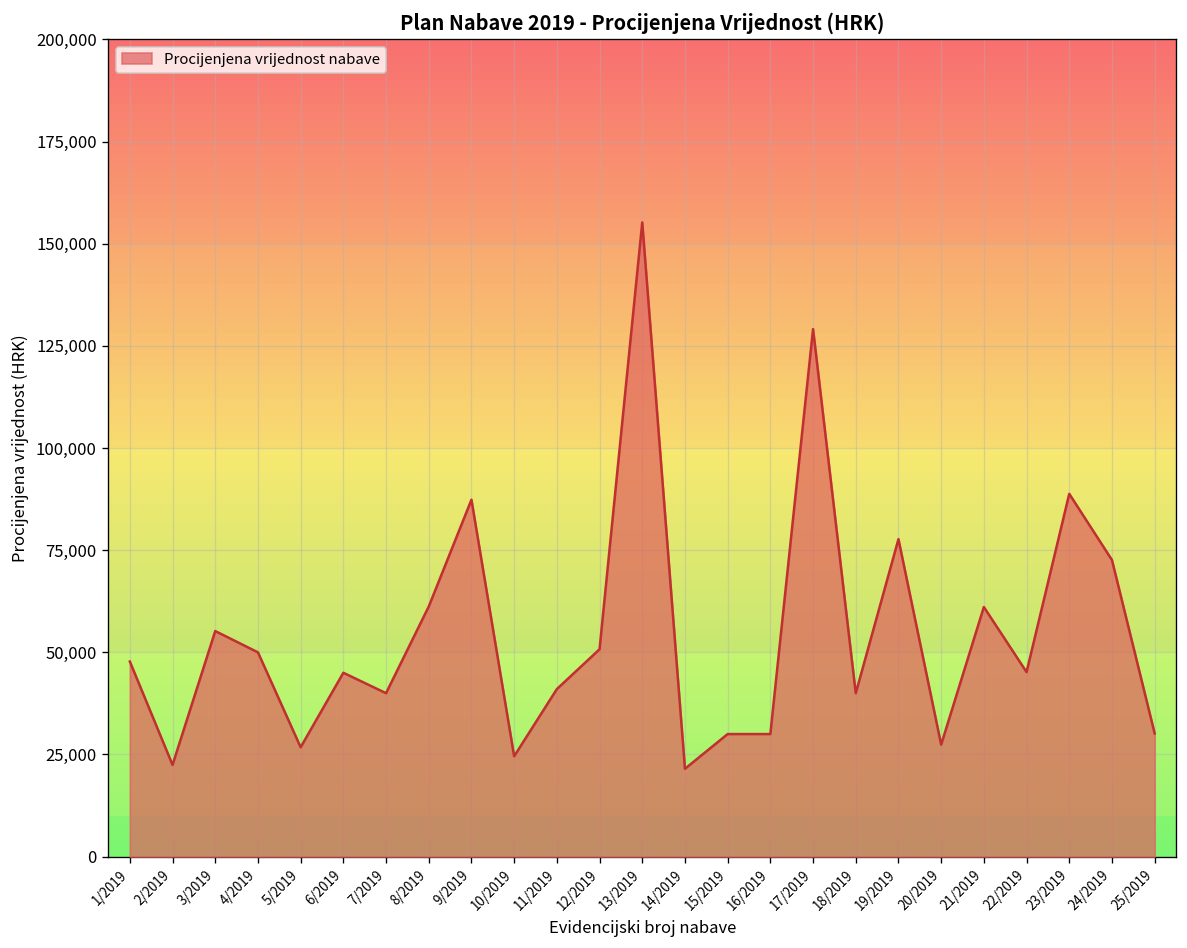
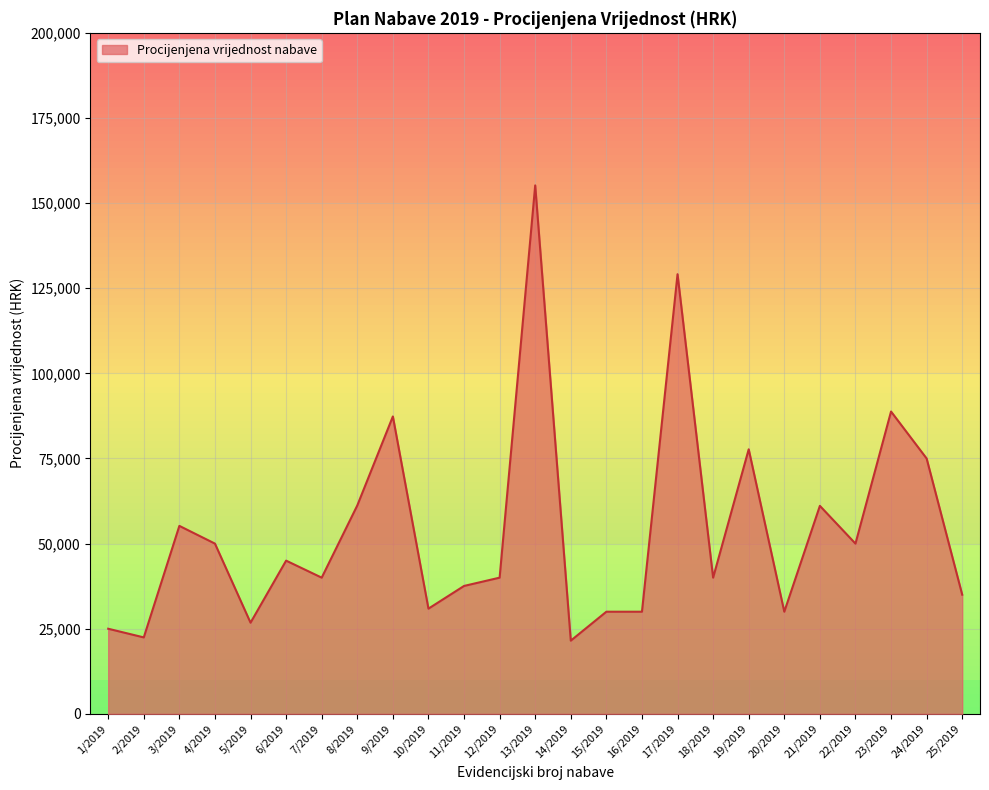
  {
-   "1/2019": "48,000",
+   "1/2019": "25,000",
    "2/2019": "22,000",
    "3/2019": "55,000",
    "4/2019": "50,000",
    "5/2019": "27,000",
    "6/2019": "45,000",
    "7/2019": "40,000",
    "8/2019": "61,000",
    "9/2019": "87,000",
-   "10/2019": "25,000",
-   "11/2019": "41,000",
-   "12/2019": "51,000",
+   "10/2019": "31,000",
+   "11/2019": "38,000",
+   "12/2019": "40,000",
    "13/2019": "155,000",
    "14/2019": "22,000",
    "15/2019": "30,000",
    "16/2019": "30,000",
    "17/2019": "129,000",
    "18/2019": "40,000",
    "19/2019": "78,000",
-   "20/2019": "27,000",
+   "20/2019": "30,000",
    "21/2019": "61,000",
-   "22/2019": "45,000",
+   "22/2019": "50,000",
    "23/2019": "89,000",
-   "24/2019": "73,000",
-   "25/2019": "30,000"
+   "24/2019": "75,000",
+   "25/2019": "35,000"
  }
